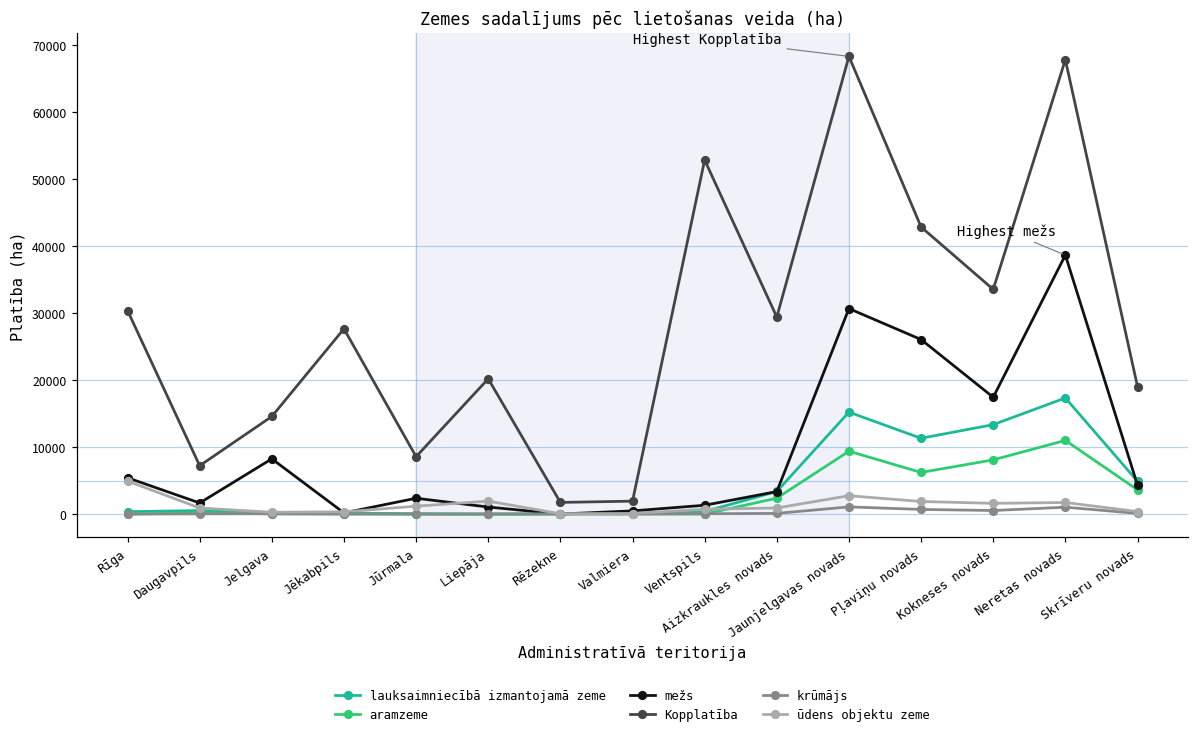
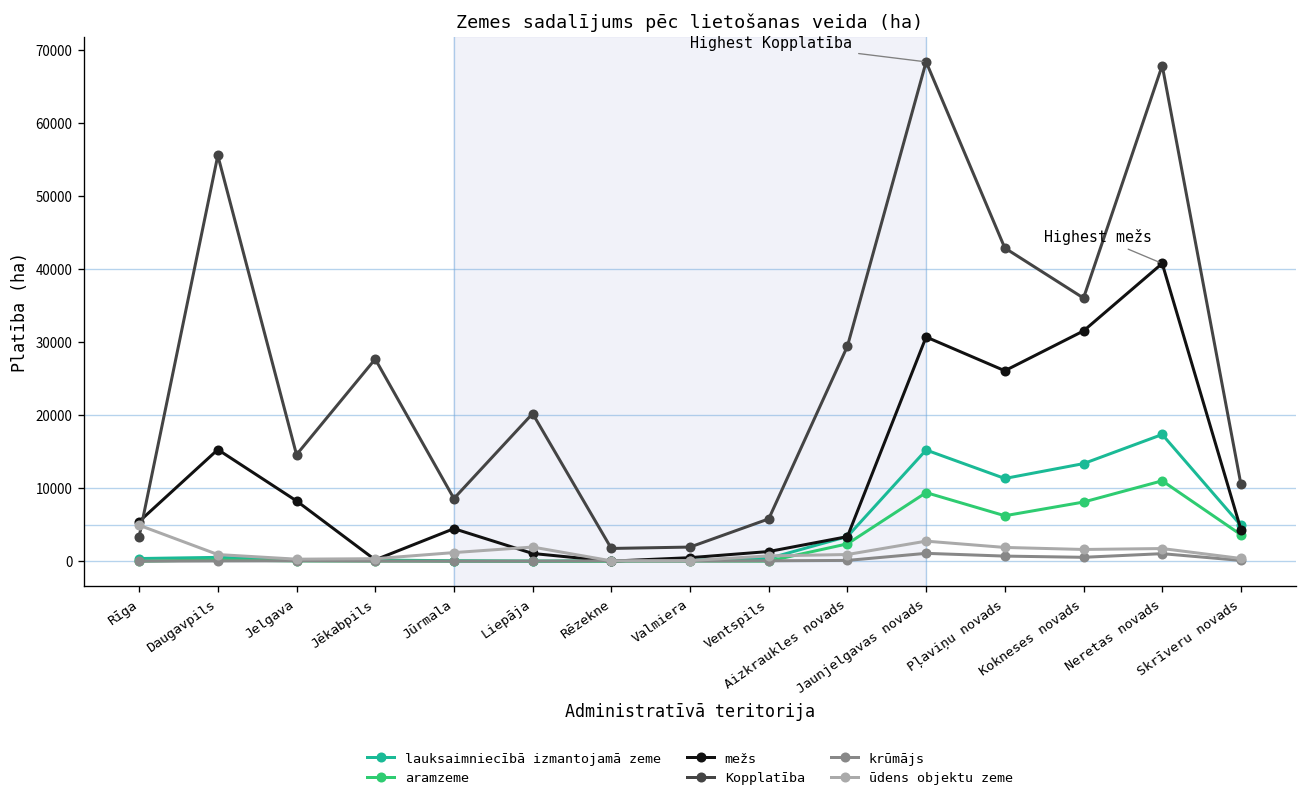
  {
    "mežs": {
      "Rīga": 5000,
-     "Daugavpils": 2000,
+     "Daugavpils": 15000,
      "Jelgava": 8000,
-     "Jūrmala": 2000,
+     "Jūrmala": 4000,
      "Liepāja": 1000,
      "Ventspils": 1000,
      "Jaunjelgavas novads": 31000,
      "Pļaviņu novads": 26000,
-     "Kokneses novads": 17000,
-     "Neretas novads": 39000,
+     "Kokneses novads": 32000,
+     "Neretas novads": 41000,
      "Skrīveru novads": 4000
    },
    "Kopplatība": {
-     "Rīga": 30000,
-     "Daugavpils": 7000,
+     "Rīga": 3000,
+     "Daugavpils": 56000,
      "Jelgava": 15000,
      "Jēkabpils": 28000,
      "Jūrmala": 9000,
      "Liepāja": 20000,
      "Rēzekne": 2000,
      "Valmiera": 2000,
-     "Ventspils": 53000,
+     "Ventspils": 6000,
      "Aizkraukles novads": 29000,
      "Jaunjelgavas novads": 68000,
      "Pļaviņu novads": 43000,
-     "Kokneses novads": 34000,
+     "Kokneses novads": 36000,
      "Neretas novads": 68000,
-     "Skrīveru novads": 19000
+     "Skrīveru novads": 11000
    }
  }
